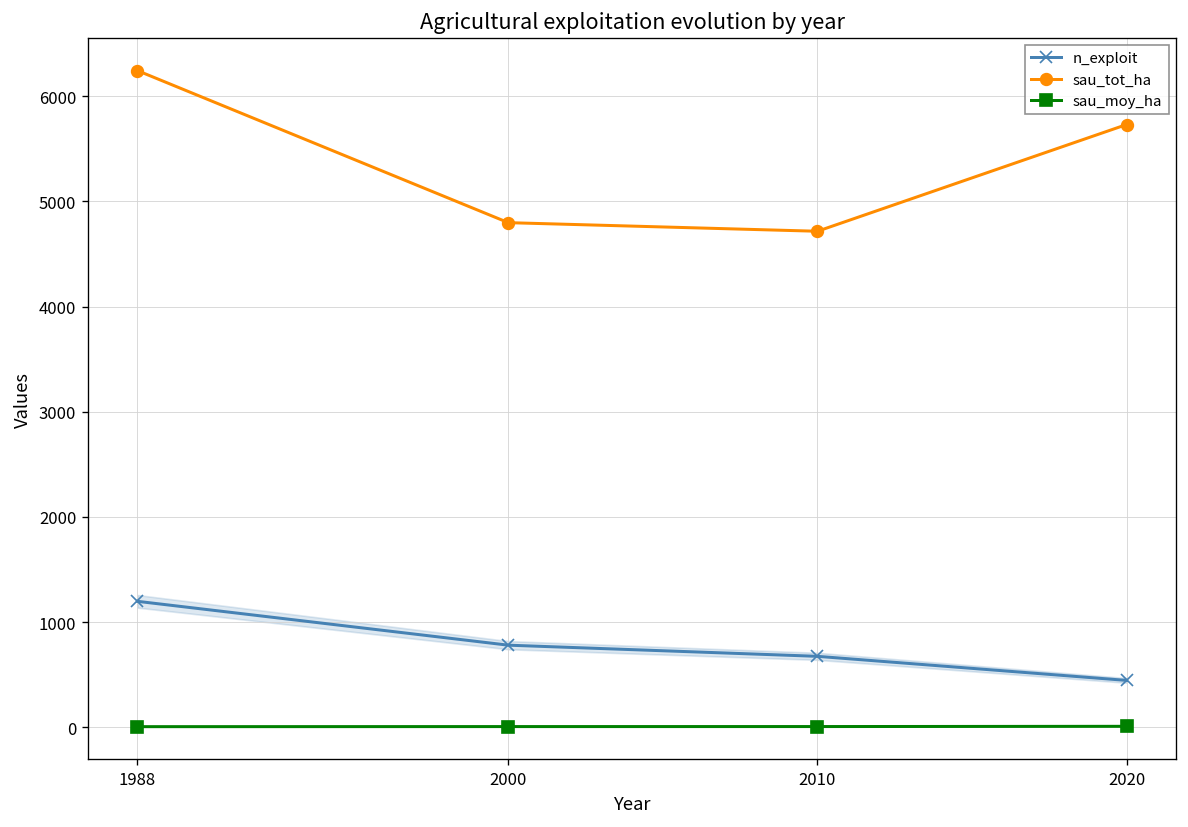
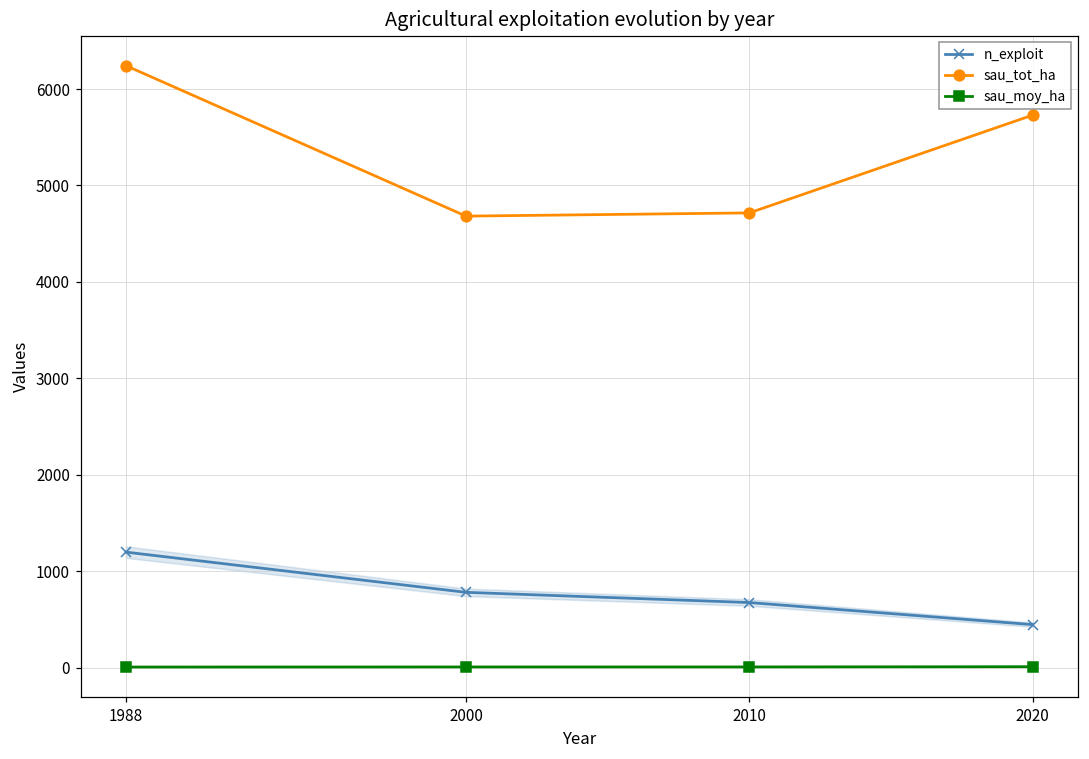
  {
    "sau_tot_ha": {
      "1988": 6200,
-     "2000": 4800,
+     "2000": 4700,
      "2010": 4700,
      "2020": 5700
    },
    "sau_moy_ha": {
      "1988": 0,
      "2000": 0,
      "2010": 0,
      "2020": 0
    }
  }
